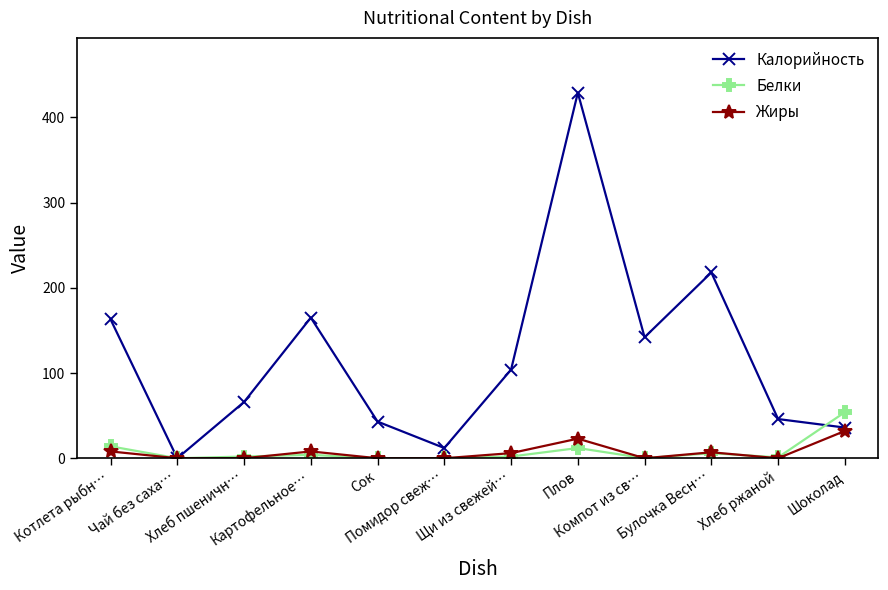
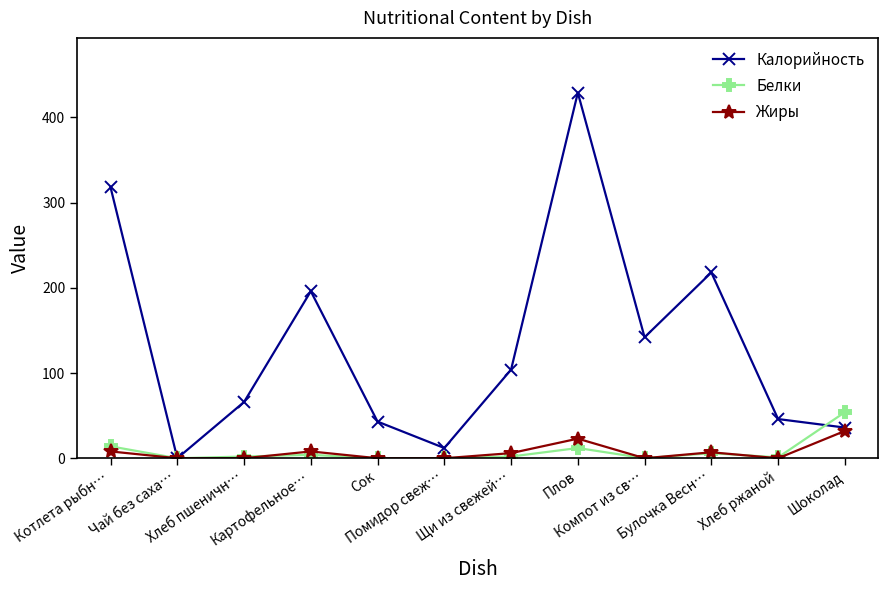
  {
    "Калорийность": {
-     "Котлета рыбн…": 160,
+     "Котлета рыбн…": 320,
      "Хлеб пшеничн…": 70,
-     "Картофельное…": 170,
+     "Картофельное…": 200,
      "Сок": 40,
      "Помидор свеж…": 10,
      "Щи из свежей…": 100,
      "Плов": 430,
      "Компот из св…": 140,
      "Булочка Весн…": 220,
      "Хлеб ржаной": 50,
      "Шоколад": 40
    },
    "Белки": {
      "Котлета рыбн…": 10,
      "Картофельное…": 0,
      "Щи из свежей…": 0,
      "Плов": 10,
      "Шоколад": 50
    },
    "Жиры": {
      "Котлета рыбн…": 10,
      "Картофельное…": 10,
      "Щи из свежей…": 10,
      "Плов": 20,
      "Шоколад": 30
    }
  }
